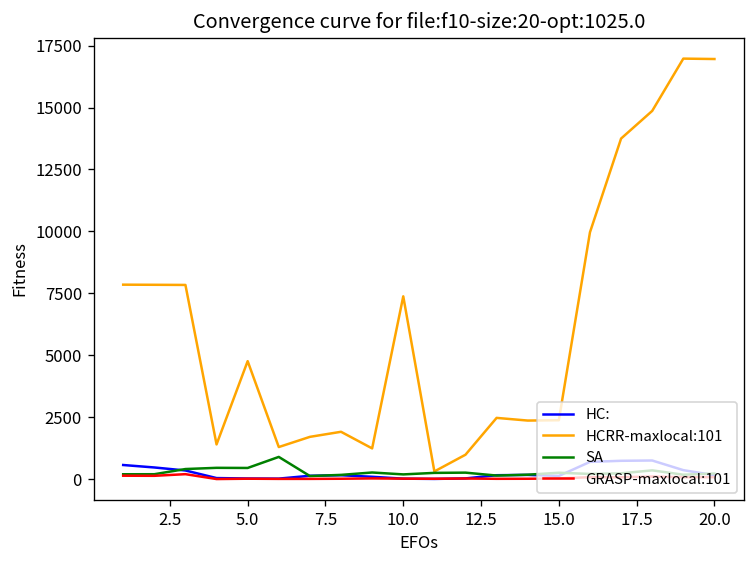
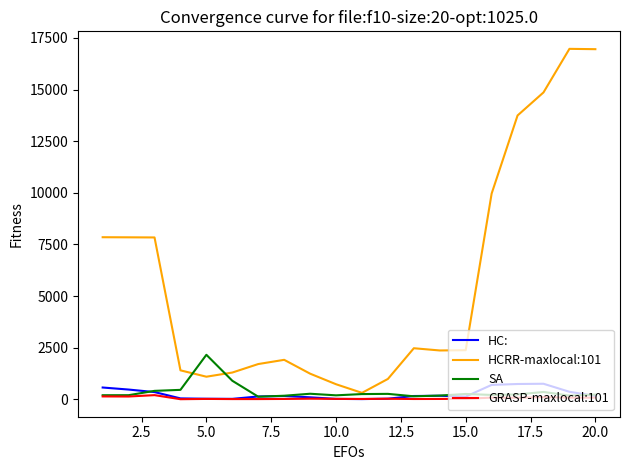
  {
    "HCRR-maxlocal:101": {
-     "5.0": 4800,
-     "10.0": 7400,
+     "5.0": 1100,
+     "10.0": 700,
      "20.0": 17000
    },
    "SA": {
-     "5.0": 500,
+     "5.0": 2200,
      "10.0": 200
    }
  }
